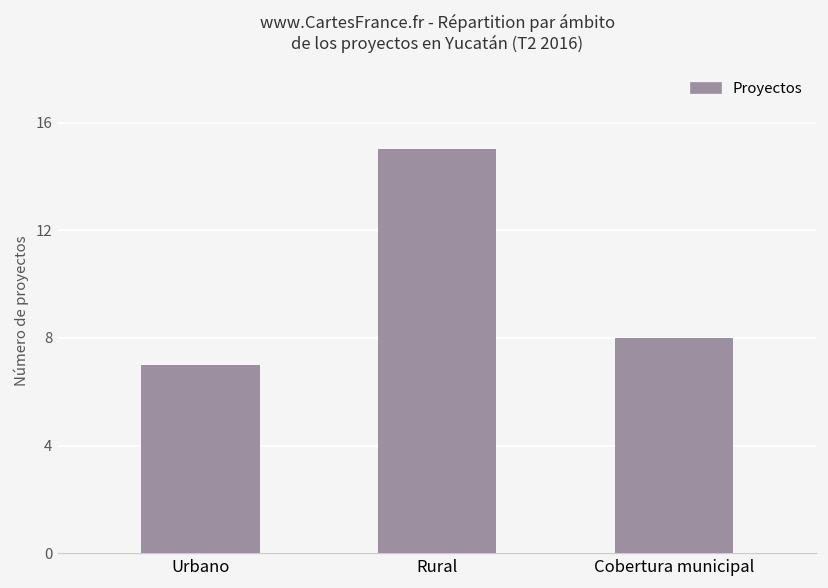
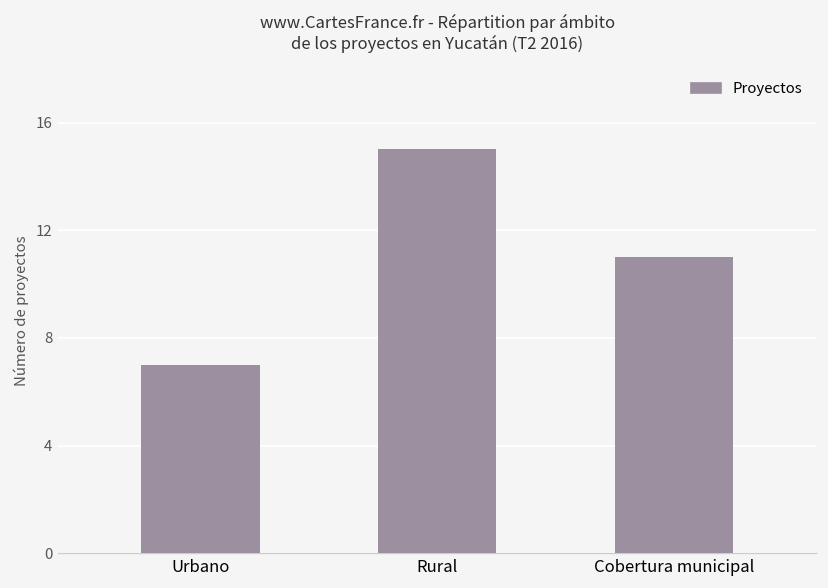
  {
    "Urbano": 7,
    "Rural": 15,
-   "Cobertura municipal": 8
+   "Cobertura municipal": 11
  }
